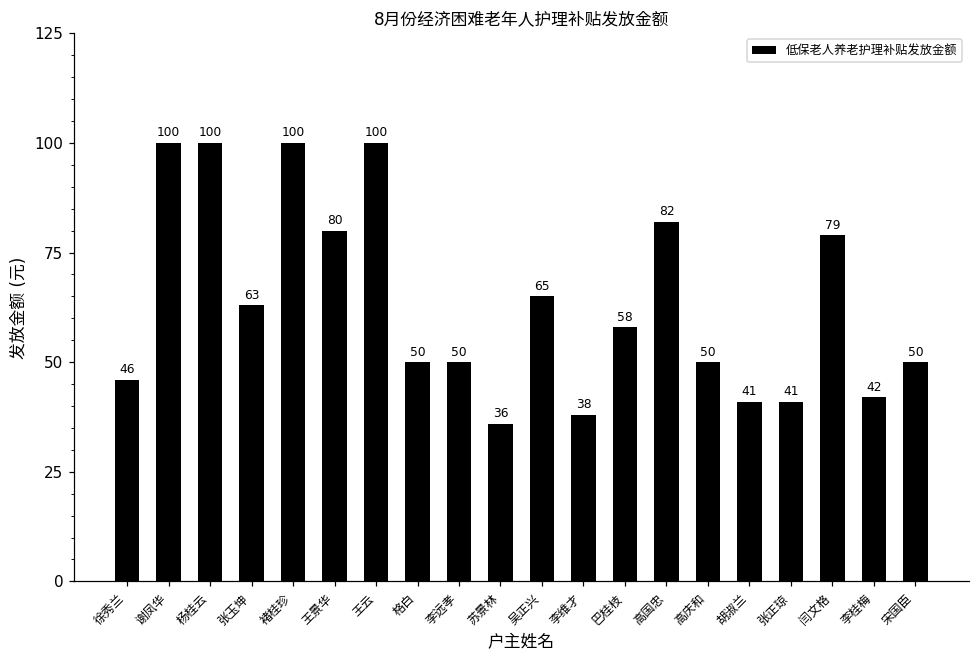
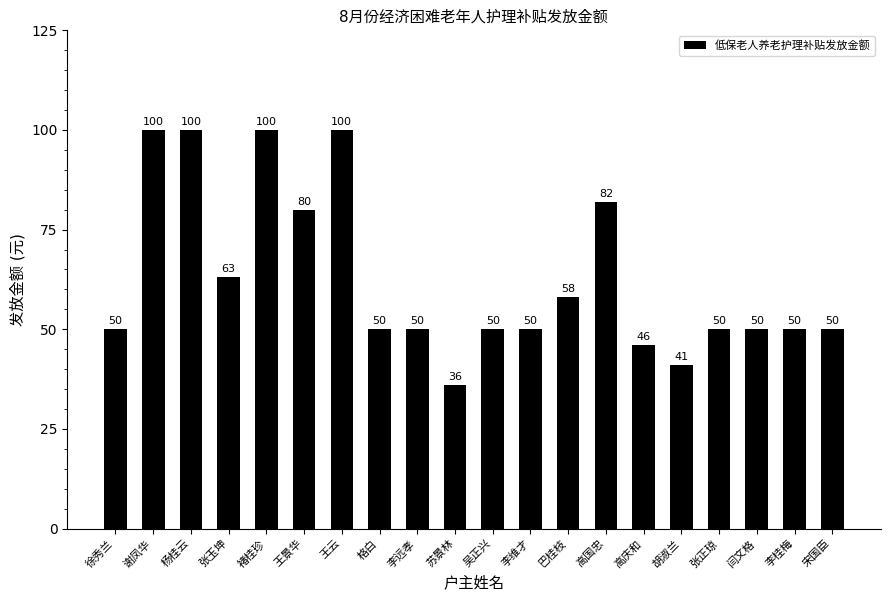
  {
-   "徐秀兰": 46,
+   "徐秀兰": 50,
    "谢凤华": 100,
    "杨桂云": 100,
    "张玉坤": 63,
    "褚桂珍": 100,
    "王景华": 80,
    "王云": 100,
    "格白": 50,
    "李远孝": 50,
    "苏景林": 36,
-   "吴正兴": 65,
-   "李维才": 38,
+   "吴正兴": 50,
+   "李维才": 50,
    "巴桂枝": 58,
    "高国忠": 82,
-   "高庆和": 50,
+   "高庆和": 46,
    "胡淑兰": 41,
-   "张正琼": 41,
-   "闫文格": 79,
-   "李桂梅": 42,
+   "张正琼": 50,
+   "闫文格": 50,
+   "李桂梅": 50,
    "宋国臣": 50
  }
